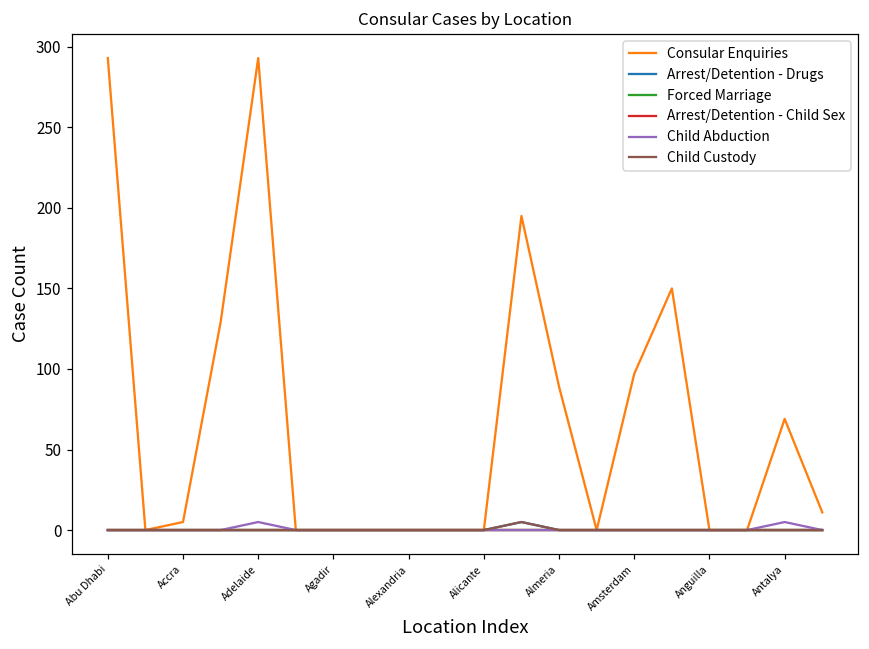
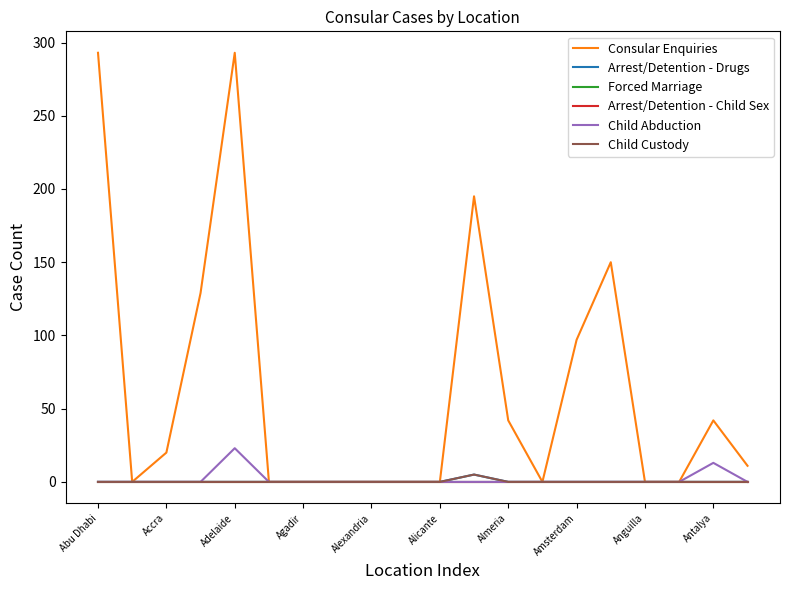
  {
    "Consular Enquiries": {
      "Abu Dhabi": 293,
-     "Accra": 5,
+     "Accra": 20,
      "Adelaide": 293,
-     "Almeria": 89,
+     "Almeria": 42,
      "Amsterdam": 97,
-     "Antalya": 69
+     "Antalya": 42
    },
    "Child Abduction": {
-     "Adelaide": 5,
-     "Antalya": 5
+     "Adelaide": 23,
+     "Antalya": 13
    }
  }
